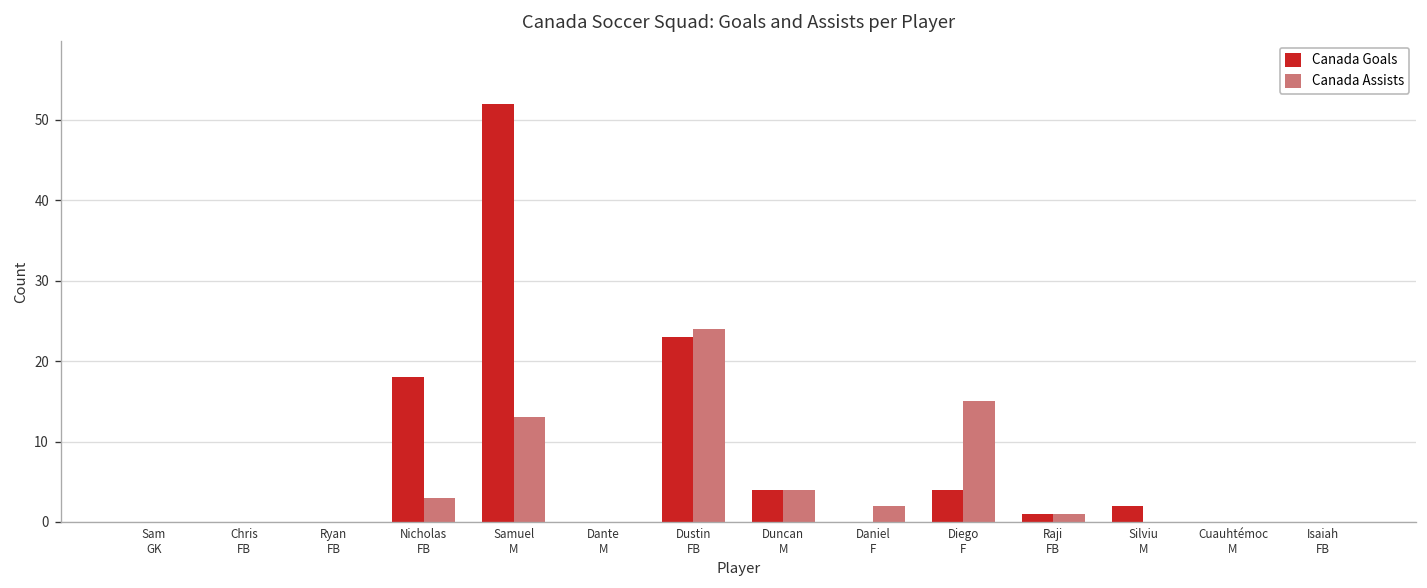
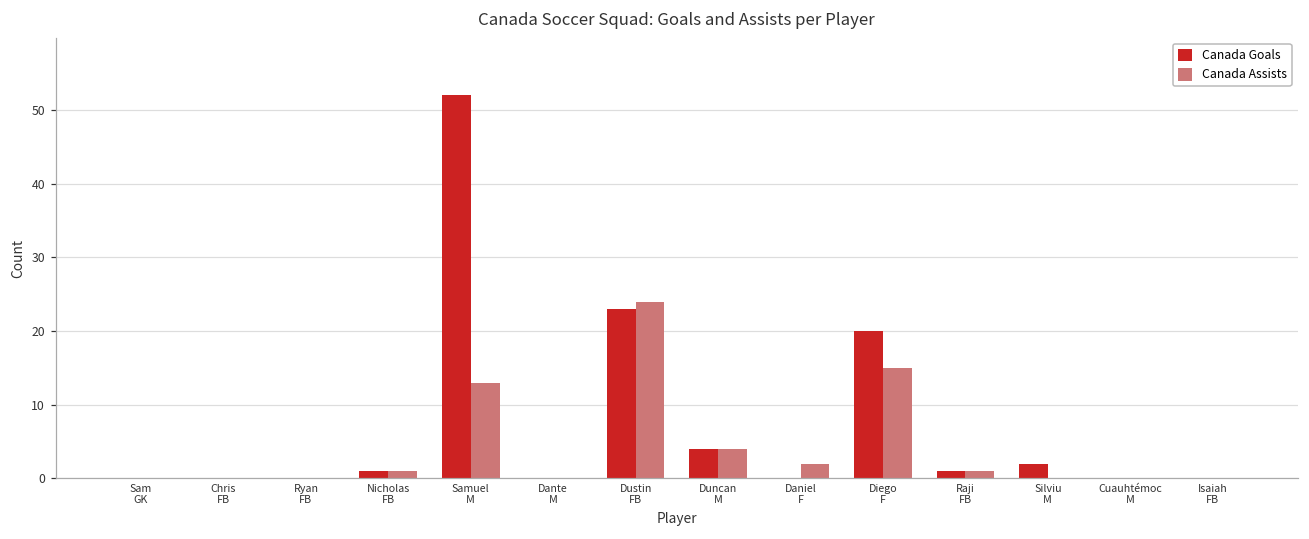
  {
    "Canada Goals": {
      "Sam GK": 0,
      "Chris FB": 0,
      "Ryan FB": 0,
-     "Nicholas FB": 18,
+     "Nicholas FB": 1,
      "Samuel M": 52,
      "Dante M": 0,
      "Dustin FB": 23,
      "Duncan M": 4,
      "Daniel F": 0,
-     "Diego F": 4,
+     "Diego F": 20,
      "Raji FB": 1,
      "Silviu M": 2,
      "Cuauhtémoc M": 0,
      "Isaiah FB": 0
    },
    "Canada Assists": {
      "Sam GK": 0,
      "Chris FB": 0,
      "Ryan FB": 0,
-     "Nicholas FB": 3,
+     "Nicholas FB": 1,
      "Samuel M": 13,
      "Dante M": 0,
      "Dustin FB": 24,
      "Duncan M": 4,
      "Daniel F": 2,
      "Diego F": 15,
      "Raji FB": 1,
      "Silviu M": 0,
      "Cuauhtémoc M": 0,
      "Isaiah FB": 0
    }
  }
